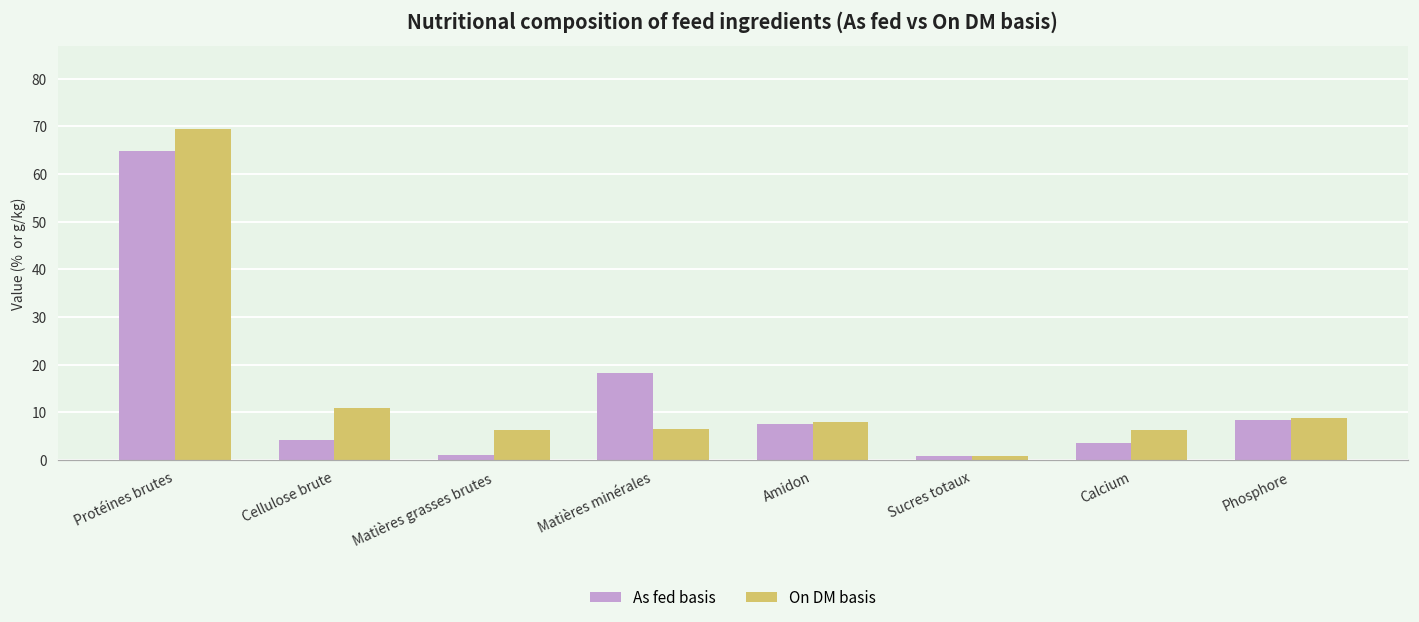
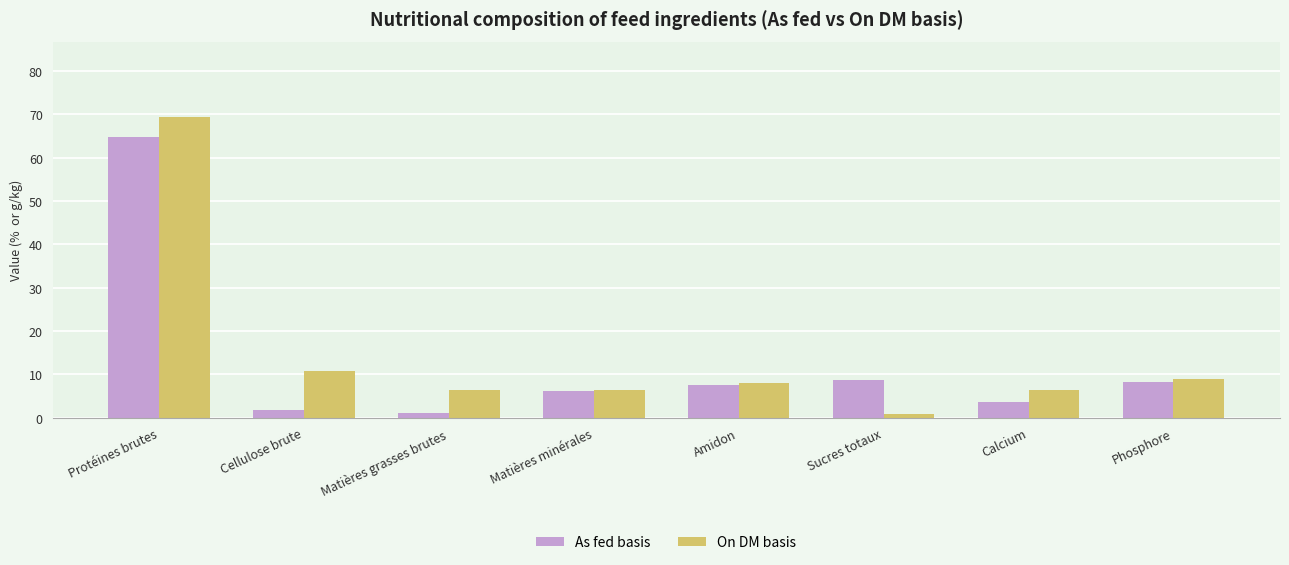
  {
    "As fed basis": {
      "Protéines brutes": 65,
-     "Cellulose brute": 4,
+     "Cellulose brute": 2,
      "Matières grasses brutes": 1,
-     "Matières minérales": 18,
+     "Matières minérales": 6,
      "Amidon": 8,
-     "Sucres totaux": 1,
+     "Sucres totaux": 9,
      "Calcium": 4,
      "Phosphore": 8
    },
    "On DM basis": {
      "Protéines brutes": 69,
      "Cellulose brute": 11,
      "Matières grasses brutes": 6,
      "Matières minérales": 7,
      "Amidon": 8,
      "Sucres totaux": 1,
      "Calcium": 6,
      "Phosphore": 9
    }
  }
